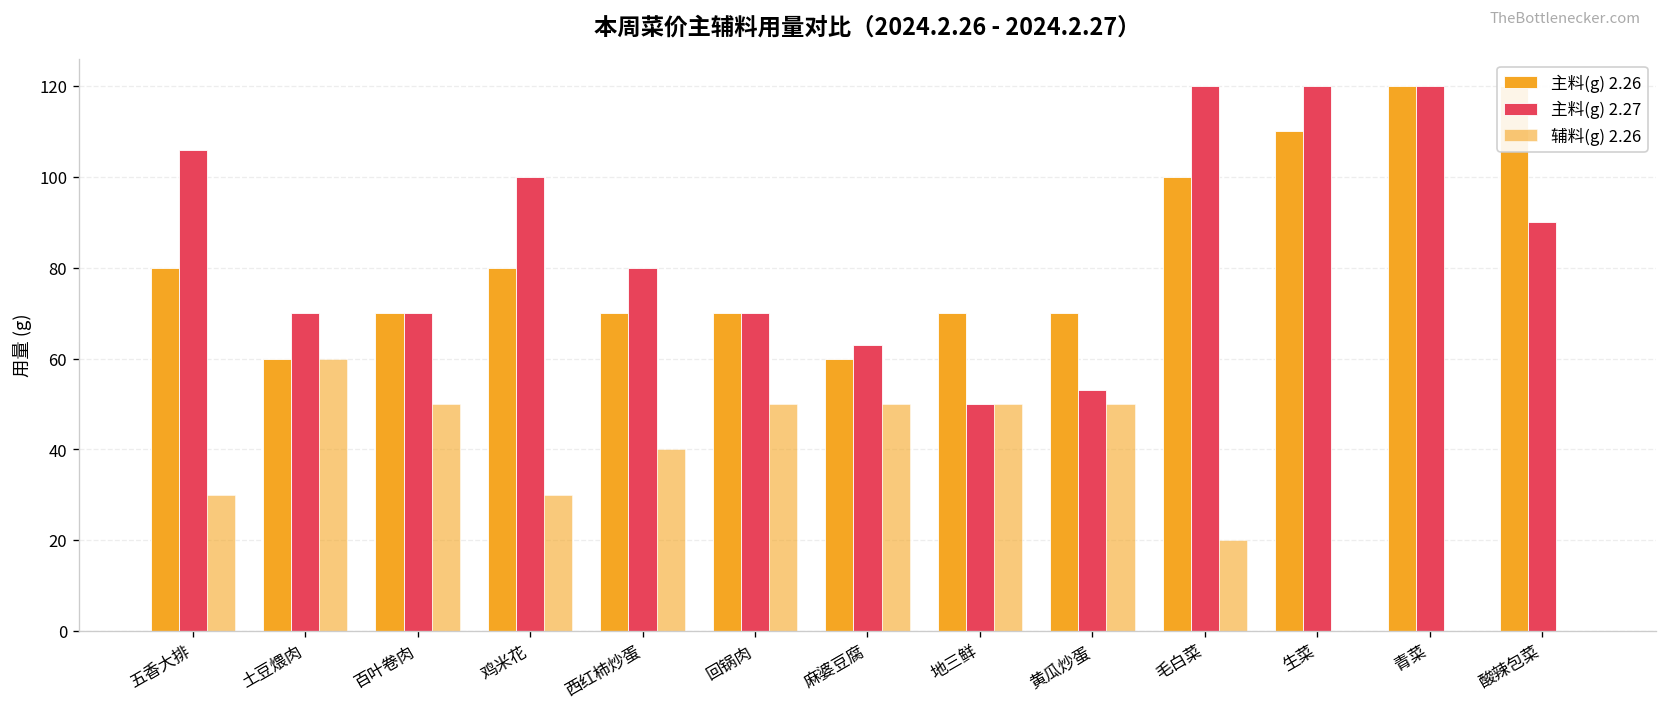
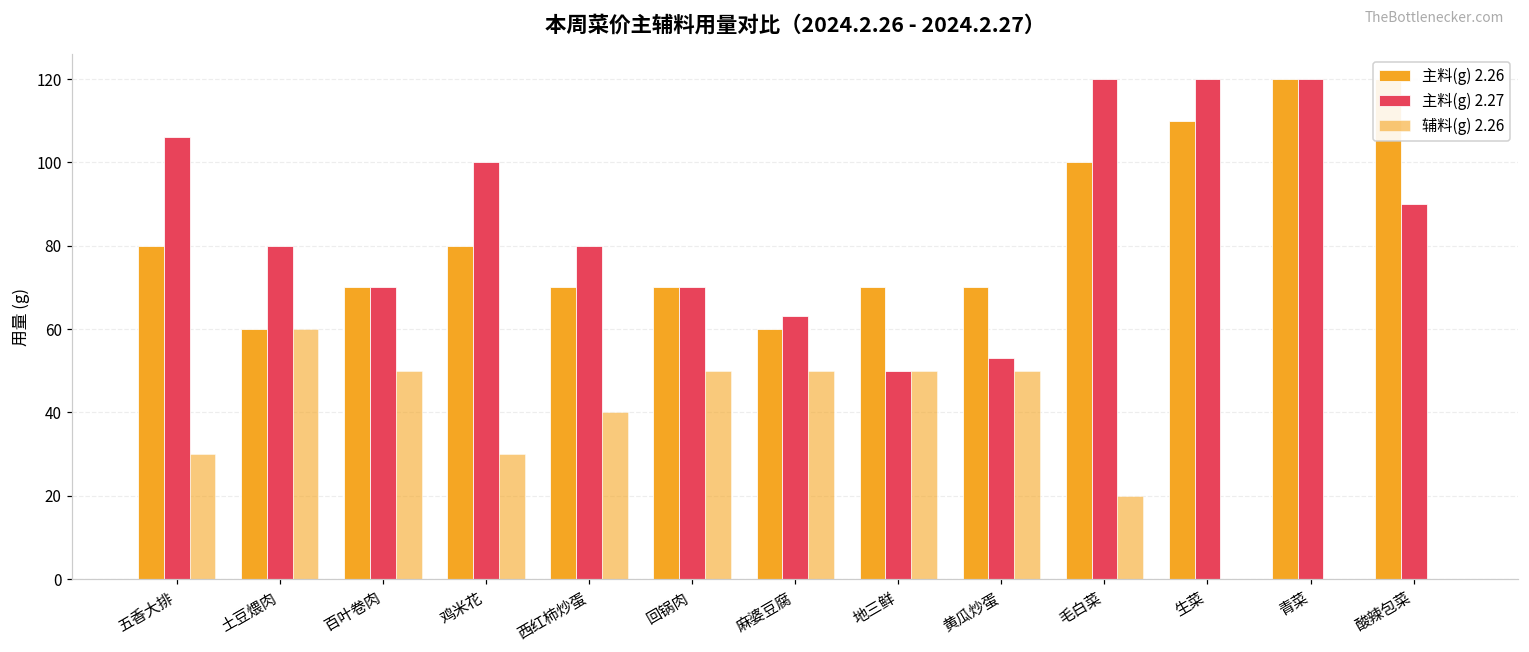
  {
    "主料(g) 2.27": {
      "五香大排": 106,
-     "土豆煨肉": 70,
+     "土豆煨肉": 80,
      "百叶卷肉": 70,
      "鸡米花": 100,
      "西红柿炒蛋": 80,
      "回锅肉": 70,
      "麻婆豆腐": 63,
      "地三鲜": 50,
      "黄瓜炒蛋": 53,
      "毛白菜": 120,
      "生菜": 120,
      "青菜": 120,
      "酸辣包菜": 90
    }
  }
